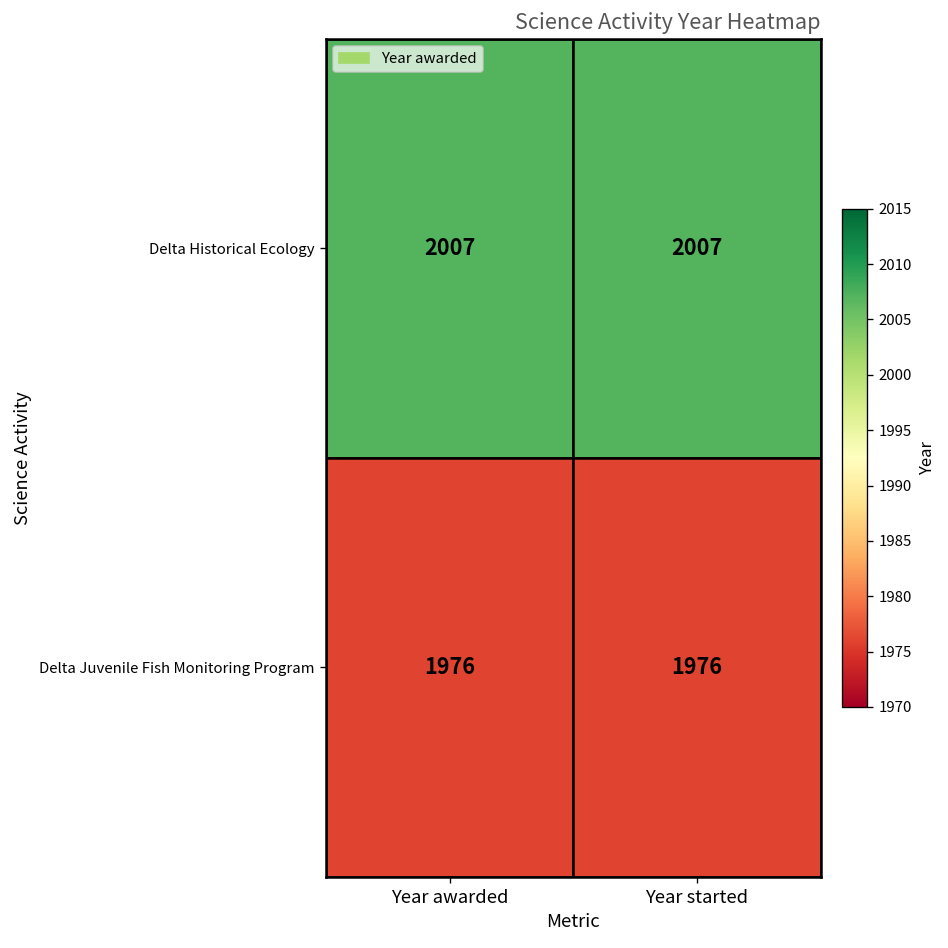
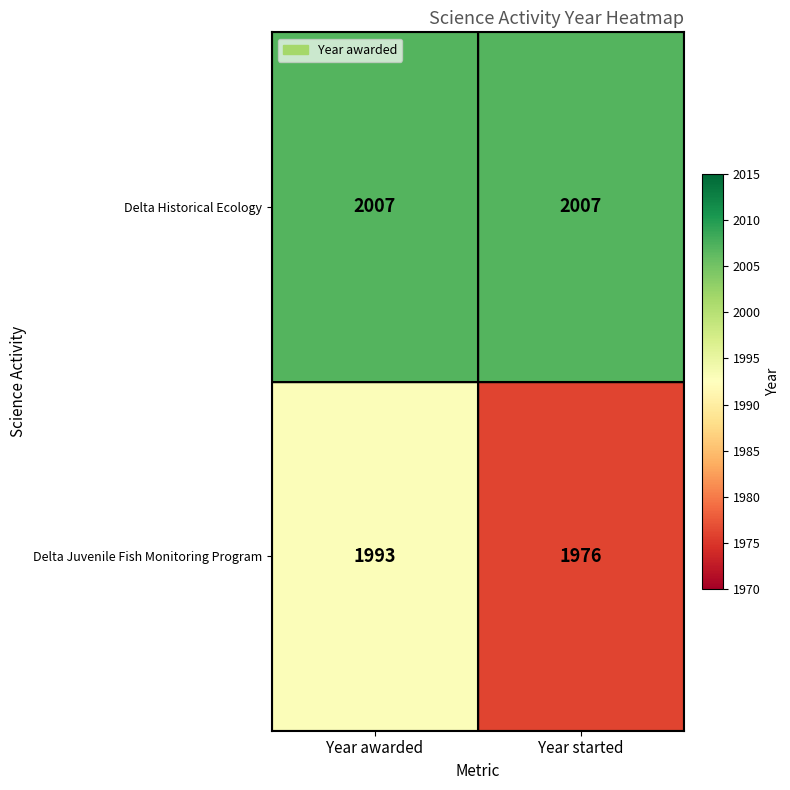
  {
    "Delta Historical Ecology": {
      "Year awarded": 2007,
      "Year started": 2007
    },
    "Delta Juvenile Fish Monitoring Program": {
-     "Year awarded": 1976,
+     "Year awarded": 1993,
      "Year started": 1976
    }
  }
